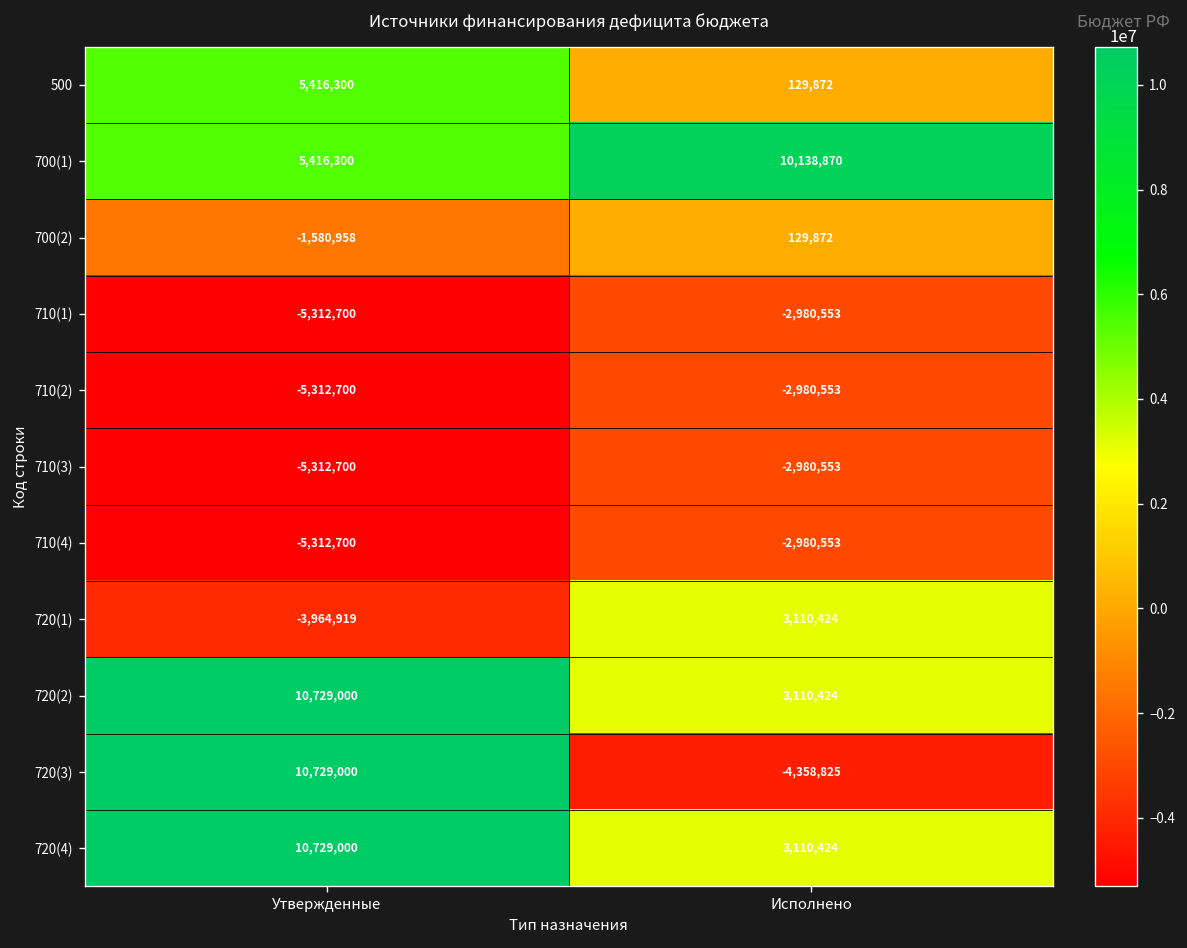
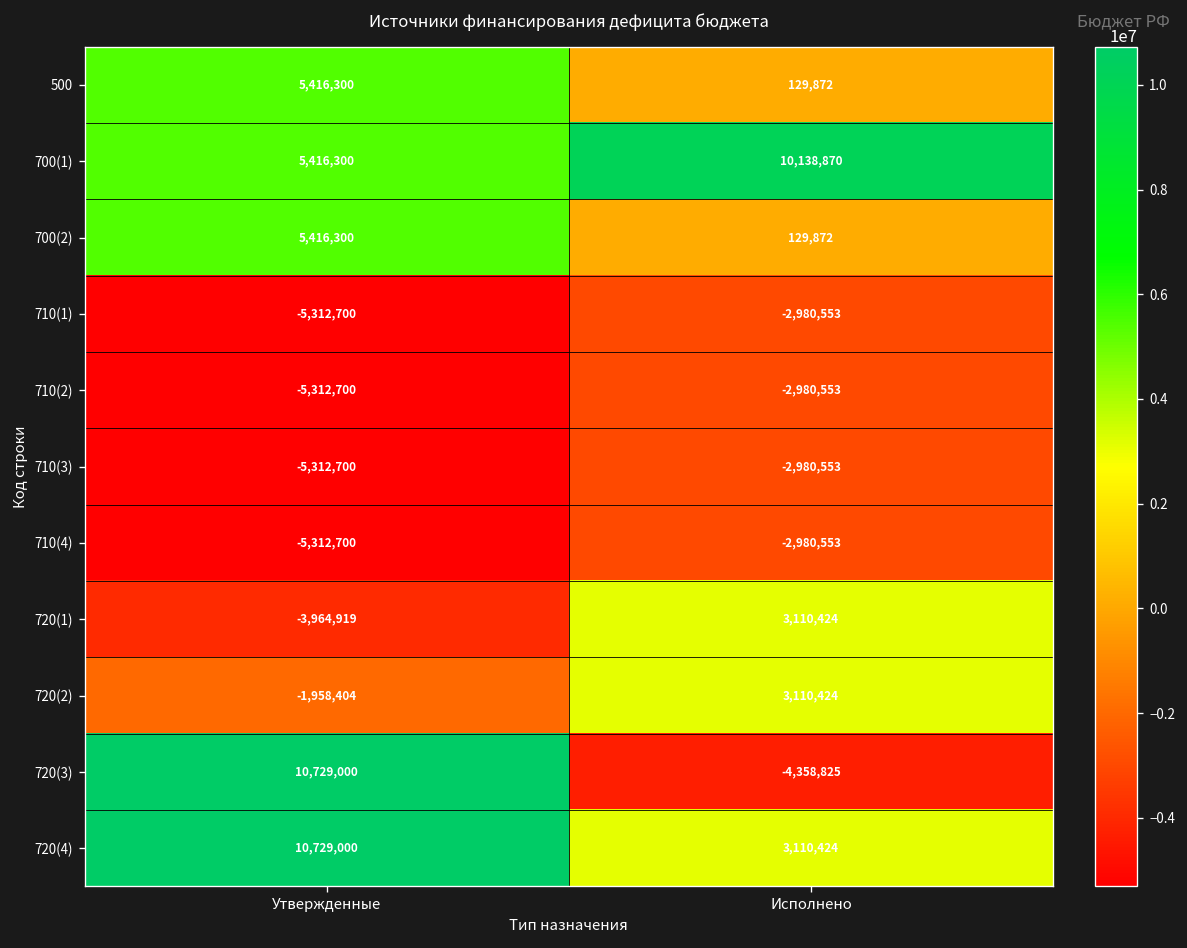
  {
    "500": {
      "Утвержденные": "5,416,300",
      "Исполнено": "129,872"
    },
    "700(1)": {
      "Утвержденные": "5,416,300",
      "Исполнено": "10,138,870"
    },
    "700(2)": {
-     "Утвержденные": "-1,580,958",
+     "Утвержденные": "5,416,300",
      "Исполнено": "129,872"
    },
    "710(1)": {
      "Утвержденные": "-5,312,700",
      "Исполнено": "-2,980,553"
    },
    "710(2)": {
      "Утвержденные": "-5,312,700",
      "Исполнено": "-2,980,553"
    },
    "710(3)": {
      "Утвержденные": "-5,312,700",
      "Исполнено": "-2,980,553"
    },
    "710(4)": {
      "Утвержденные": "-5,312,700",
      "Исполнено": "-2,980,553"
    },
    "720(1)": {
      "Утвержденные": "-3,964,919",
      "Исполнено": "3,110,424"
    },
    "720(2)": {
-     "Утвержденные": "10,729,000",
+     "Утвержденные": "-1,958,404",
      "Исполнено": "3,110,424"
    },
    "720(3)": {
      "Утвержденные": "10,729,000",
      "Исполнено": "-4,358,825"
    },
    "720(4)": {
      "Утвержденные": "10,729,000",
      "Исполнено": "3,110,424"
    }
  }
